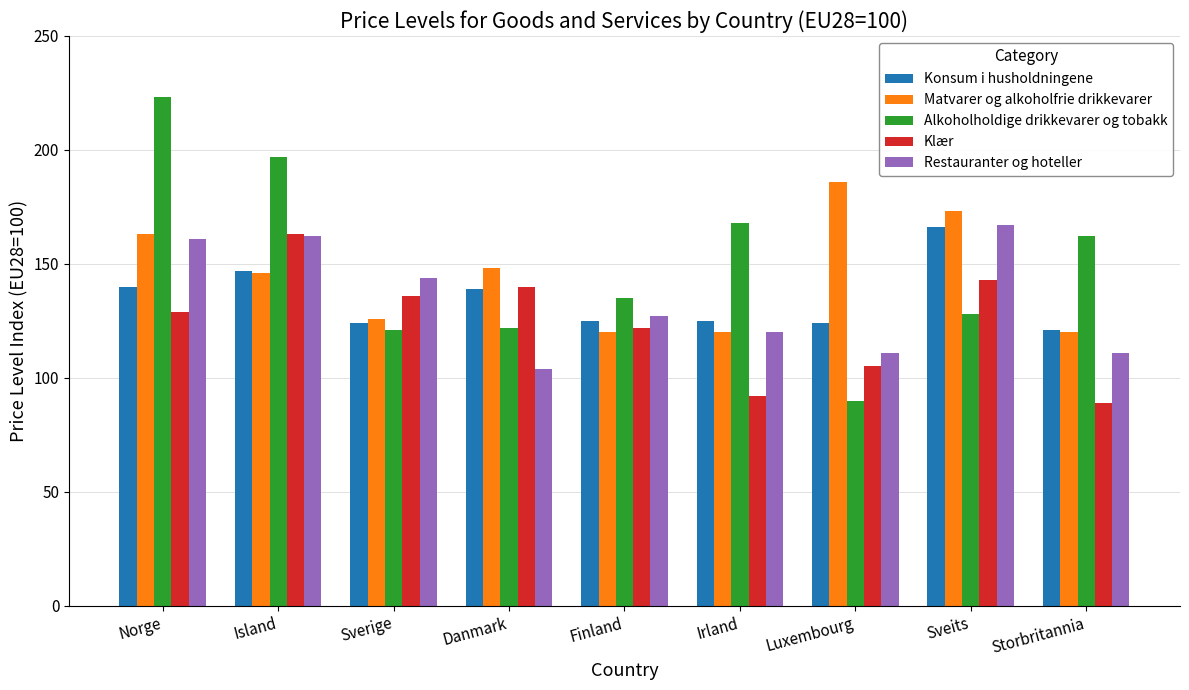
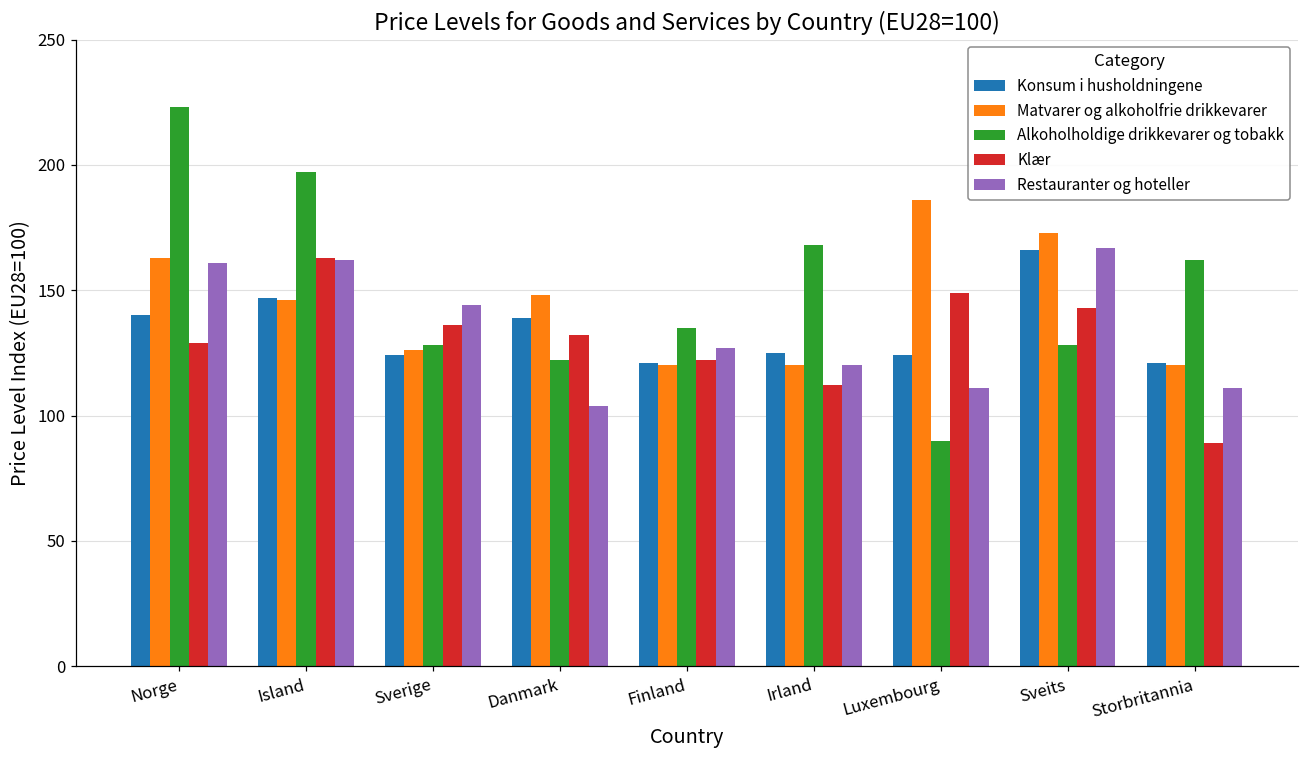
  {
    "Konsum i husholdningene": {
      "Norge": 140,
      "Island": 147,
      "Sverige": 124,
      "Danmark": 139,
-     "Finland": 125,
+     "Finland": 121,
      "Irland": 125,
      "Luxembourg": 124,
      "Sveits": 166,
      "Storbritannia": 121
    },
    "Matvarer og alkoholfrie drikkevarer": {
      "Norge": 163,
      "Island": 146,
      "Sverige": 126,
      "Danmark": 148,
      "Finland": 120,
      "Irland": 120,
      "Luxembourg": 186,
      "Sveits": 173,
      "Storbritannia": 120
    },
    "Alkoholholdige drikkevarer og tobakk": {
      "Norge": 223,
      "Island": 197,
-     "Sverige": 121,
+     "Sverige": 128,
      "Danmark": 122,
      "Finland": 135,
      "Irland": 168,
      "Luxembourg": 90,
      "Sveits": 128,
      "Storbritannia": 162
    },
    "Klær": {
      "Norge": 129,
      "Island": 163,
      "Sverige": 136,
-     "Danmark": 140,
+     "Danmark": 132,
      "Finland": 122,
-     "Irland": 92,
-     "Luxembourg": 105,
+     "Irland": 112,
+     "Luxembourg": 149,
      "Sveits": 143,
      "Storbritannia": 89
    },
    "Restauranter og hoteller": {
      "Norge": 161,
      "Island": 162,
      "Sverige": 144,
      "Danmark": 104,
      "Finland": 127,
      "Irland": 120,
      "Luxembourg": 111,
      "Sveits": 167,
      "Storbritannia": 111
    }
  }
